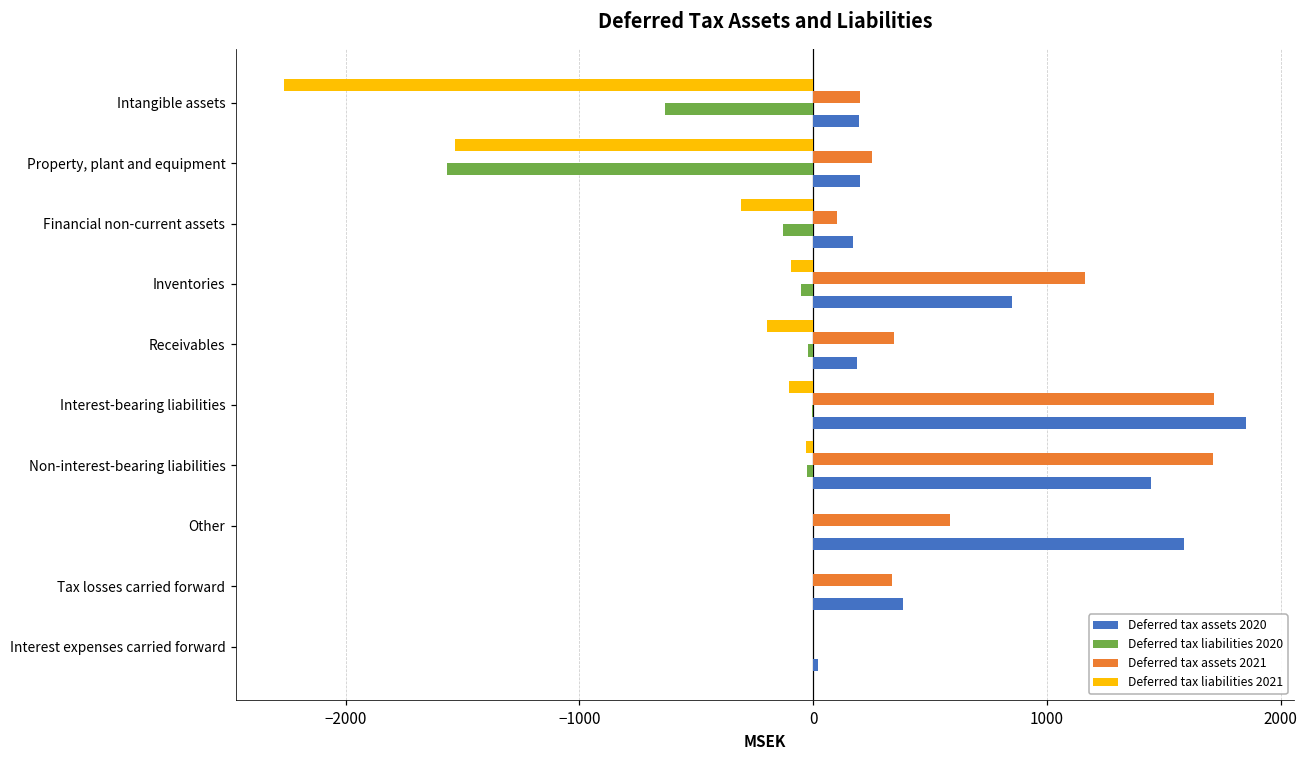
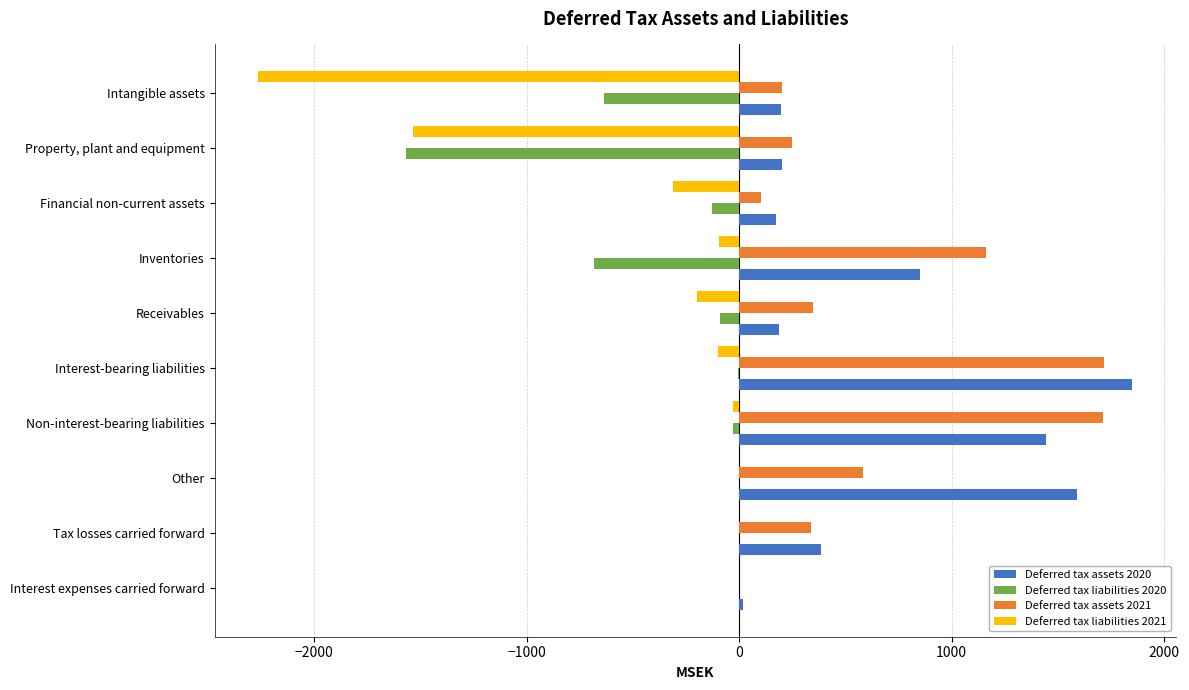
  {
    "Deferred tax assets 2020": {
      "Intangible assets": 200,
      "Property, plant and equipment": 200,
      "Financial non-current assets": 170,
      "Inventories": 850,
      "Receivables": 190,
      "Interest-bearing liabilities": 1850,
      "Non-interest-bearing liabilities": 1450,
      "Other": 1590,
      "Tax losses carried forward": 390,
      "Interest expenses carried forward": 20
    },
    "Deferred tax liabilities 2020": {
      "Intangible assets": -630,
      "Property, plant and equipment": -1570,
      "Financial non-current assets": -130,
-     "Inventories": -50,
-     "Receivables": -20,
+     "Inventories": -680,
+     "Receivables": -90,
      "Non-interest-bearing liabilities": -30,
      "Other": 0,
      "Tax losses carried forward": 0,
      "Interest expenses carried forward": 0
    },
    "Deferred tax assets 2021": {
      "Intangible assets": 200,
      "Property, plant and equipment": 250,
      "Financial non-current assets": 100,
      "Inventories": 1160,
      "Receivables": 350,
      "Interest-bearing liabilities": 1720,
      "Non-interest-bearing liabilities": 1710,
      "Other": 580,
      "Tax losses carried forward": 340,
      "Interest expenses carried forward": 0
    },
    "Deferred tax liabilities 2021": {
      "Intangible assets": -2260,
      "Property, plant and equipment": -1530,
      "Financial non-current assets": -310,
      "Inventories": -90,
      "Receivables": -200,
      "Interest-bearing liabilities": -100,
      "Non-interest-bearing liabilities": -30,
      "Other": 0,
      "Tax losses carried forward": 0,
      "Interest expenses carried forward": 0
    }
  }
